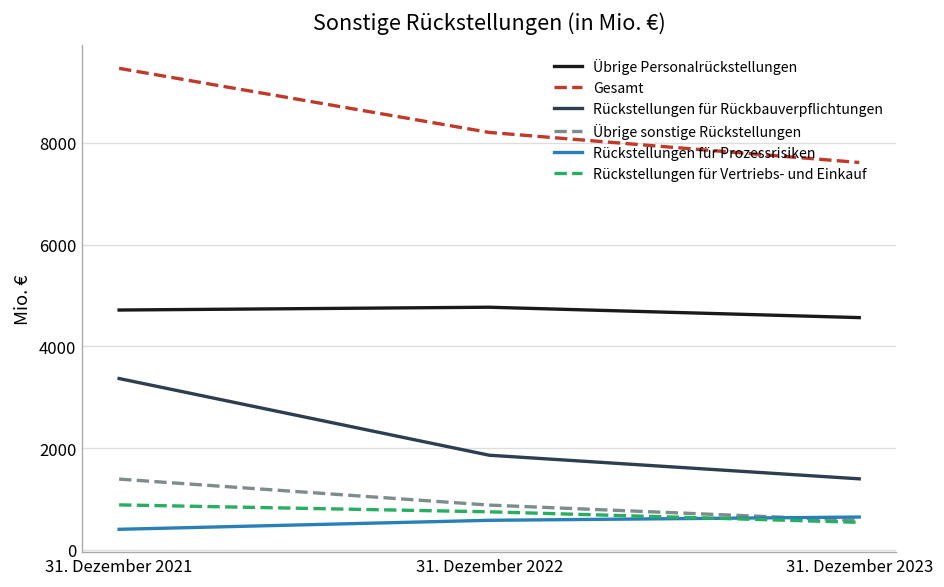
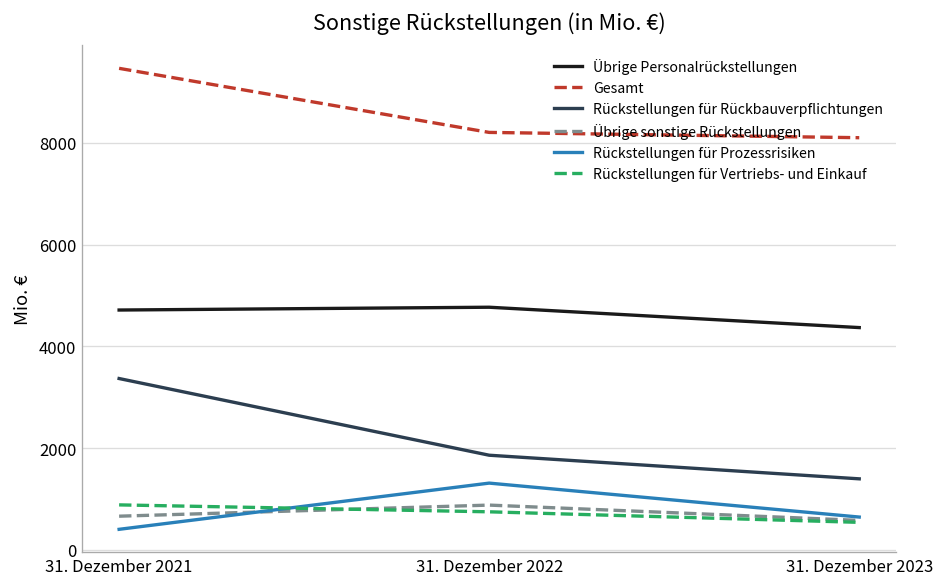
  {
    "Übrige Personalrückstellungen": {
      "31. Dezember 2021": 4700,
      "31. Dezember 2022": 4800,
-     "31. Dezember 2023": 4600
+     "31. Dezember 2023": 4400
    },
    "Gesamt": {
      "31. Dezember 2021": 9500,
      "31. Dezember 2022": 8200,
-     "31. Dezember 2023": 7600
+     "31. Dezember 2023": 8100
    },
    "Rückstellungen für Rückbauverpflichtungen": {
      "31. Dezember 2021": 3400,
      "31. Dezember 2022": 1900,
      "31. Dezember 2023": 1400
    },
    "Übrige sonstige Rückstellungen": {
-     "31. Dezember 2021": 1400,
+     "31. Dezember 2021": 700,
      "31. Dezember 2022": 900
    },
    "Rückstellungen für Prozessrisiken": {
      "31. Dezember 2021": 400,
-     "31. Dezember 2022": 600,
+     "31. Dezember 2022": 1300,
      "31. Dezember 2023": 600
    },
    "Rückstellungen für Vertriebs- und Einkauf": {
      "31. Dezember 2021": 900,
      "31. Dezember 2022": 700
    }
  }
